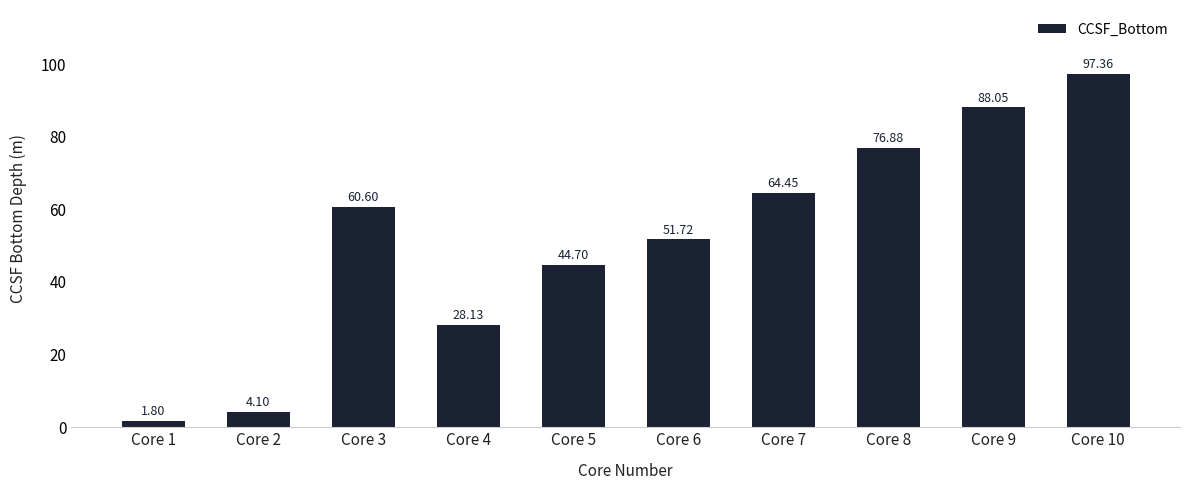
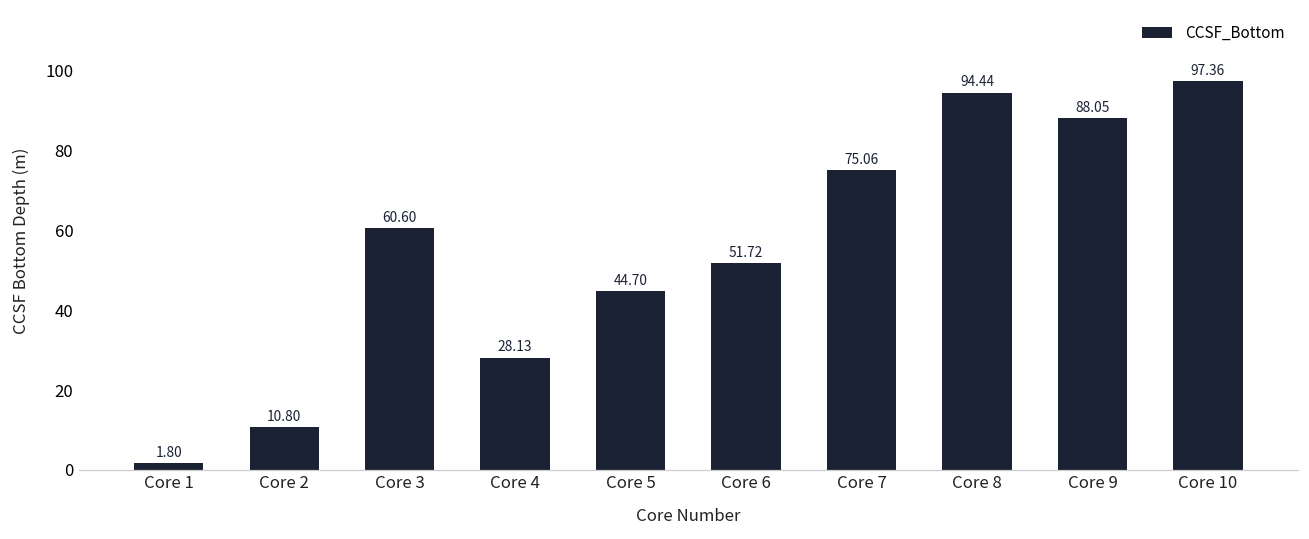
  {
    "Core 1": 1.80,
-   "Core 2": 4.10,
+   "Core 2": 10.80,
    "Core 3": 60.60,
    "Core 4": 28.13,
    "Core 5": 44.70,
    "Core 6": 51.72,
-   "Core 7": 64.45,
-   "Core 8": 76.88,
+   "Core 7": 75.06,
+   "Core 8": 94.44,
    "Core 9": 88.05,
    "Core 10": 97.36
  }
